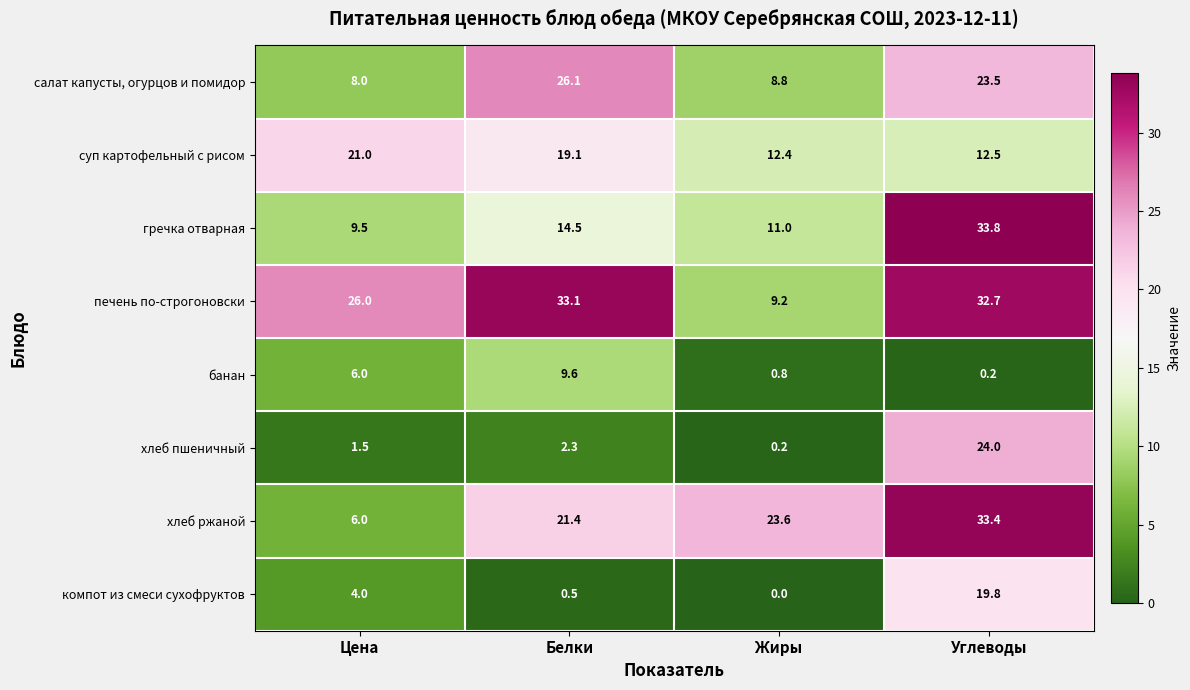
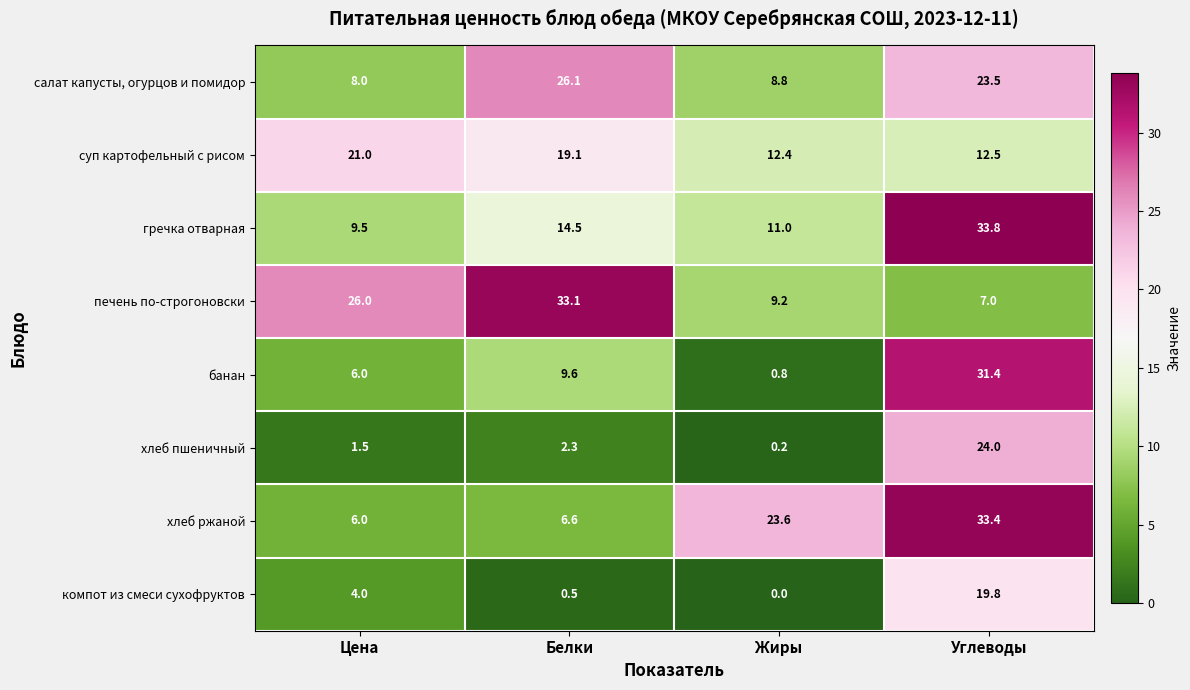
  {
    "салат капусты, огурцов и помидор": {
      "Цена": 8.0,
      "Белки": 26.1,
      "Жиры": 8.8,
      "Углеводы": 23.5
    },
    "суп картофельный с рисом": {
      "Цена": 21.0,
      "Белки": 19.1,
      "Жиры": 12.4,
      "Углеводы": 12.5
    },
    "гречка отварная": {
      "Цена": 9.5,
      "Белки": 14.5,
      "Жиры": 11.0,
      "Углеводы": 33.8
    },
    "печень по-строгоновски": {
      "Цена": 26.0,
      "Белки": 33.1,
      "Жиры": 9.2,
-     "Углеводы": 32.7
+     "Углеводы": 7.0
    },
    "банан": {
      "Цена": 6.0,
      "Белки": 9.6,
      "Жиры": 0.8,
-     "Углеводы": 0.2
+     "Углеводы": 31.4
    },
    "хлеб пшеничный": {
      "Цена": 1.5,
      "Белки": 2.3,
      "Жиры": 0.2,
      "Углеводы": 24.0
    },
    "хлеб ржаной": {
      "Цена": 6.0,
-     "Белки": 21.4,
+     "Белки": 6.6,
      "Жиры": 23.6,
      "Углеводы": 33.4
    },
    "компот из смеси сухофруктов": {
      "Цена": 4.0,
      "Белки": 0.5,
      "Жиры": 0.0,
      "Углеводы": 19.8
    }
  }
